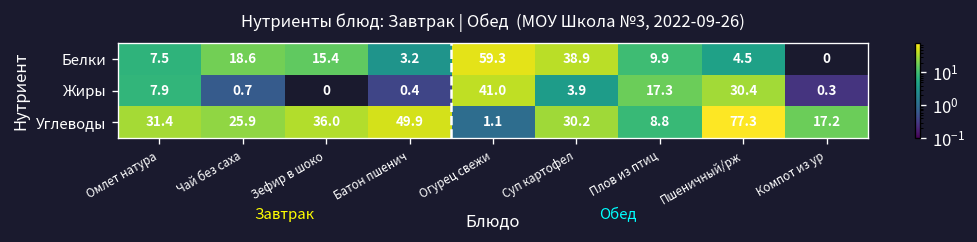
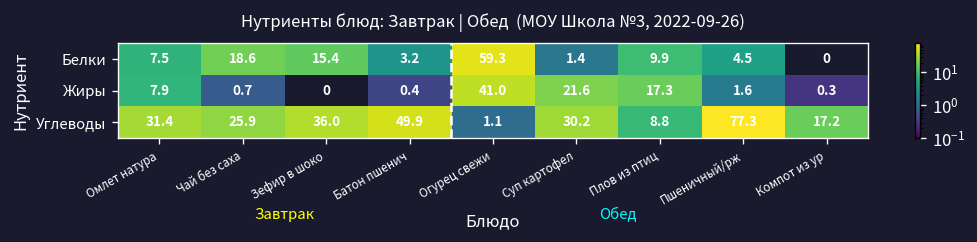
  {
    "Белки": {
      "Омлет натура": 7.5,
      "Чай без саха": 18.6,
      "Зефир в шоко": 15.4,
      "Батон пшенич": 3.2,
      "Огурец свежи": 59.3,
-     "Суп картофел": 38.9,
+     "Суп картофел": 1.4,
      "Плов из птиц": 9.9,
      "Пшеничный/рж": 4.5
    },
    "Жиры": {
      "Омлет натура": 7.9,
      "Чай без саха": 0.7,
      "Батон пшенич": 0.4,
      "Огурец свежи": 41.0,
-     "Суп картофел": 3.9,
+     "Суп картофел": 21.6,
      "Плов из птиц": 17.3,
-     "Пшеничный/рж": 30.4,
+     "Пшеничный/рж": 1.6,
      "Компот из ур": 0.3
    },
    "Углеводы": {
      "Омлет натура": 31.4,
      "Чай без саха": 25.9,
      "Зефир в шоко": 36.0,
      "Батон пшенич": 49.9,
      "Огурец свежи": 1.1,
      "Суп картофел": 30.2,
      "Плов из птиц": 8.8,
      "Пшеничный/рж": 77.3,
      "Компот из ур": 17.2
    }
  }
